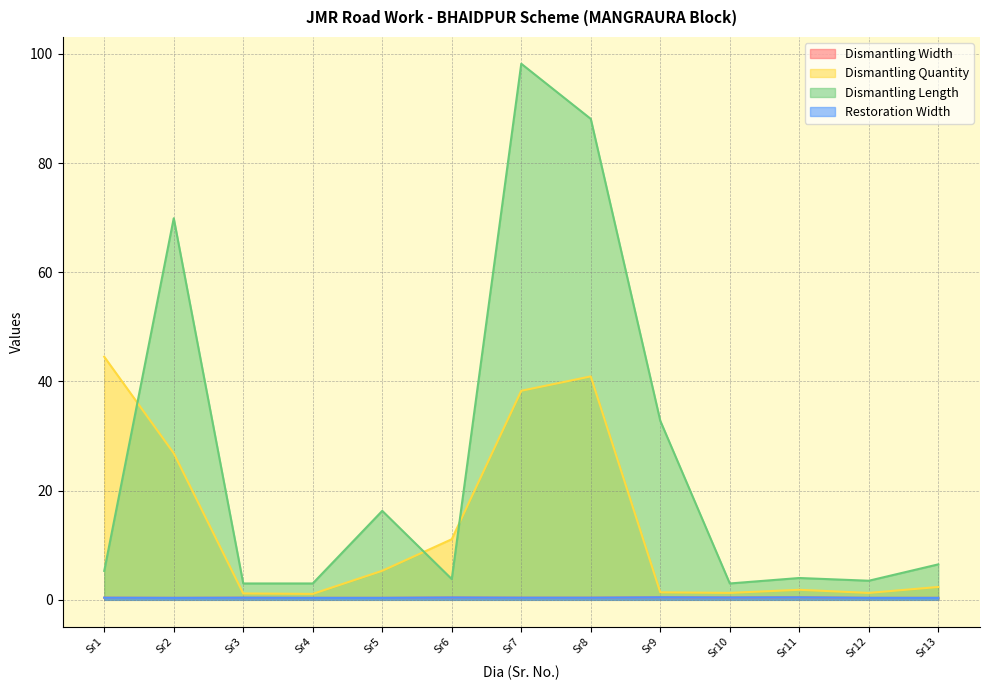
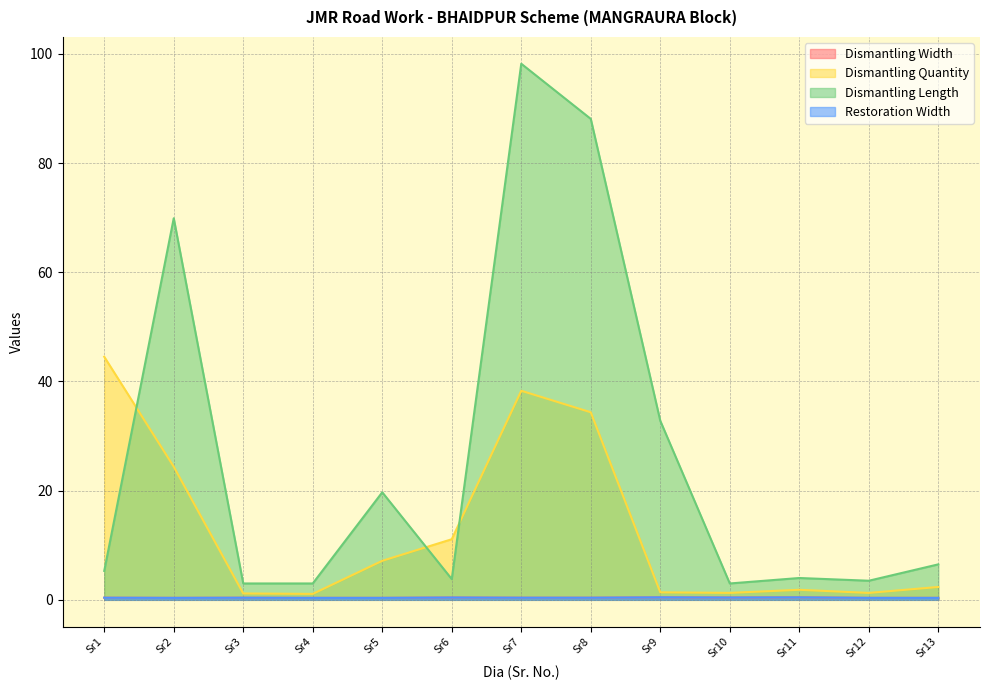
  {
    "Restoration Width": {
      "Sr1": 0,
      "Sr2": 0,
      "Sr3": 0,
      "Sr4": 0,
      "Sr5": 0,
      "Sr6": 0,
      "Sr7": 0,
      "Sr8": 0,
      "Sr9": 0,
      "Sr10": 0,
      "Sr11": 0,
      "Sr12": 0,
      "Sr13": 0
    },
    "Dismantling Quantity": {
      "Sr1": 45,
-     "Sr2": 27,
+     "Sr2": 24,
      "Sr3": 1,
      "Sr4": 1,
-     "Sr5": 5,
+     "Sr5": 7,
      "Sr6": 11,
      "Sr7": 38,
-     "Sr8": 41,
+     "Sr8": 34,
      "Sr9": 1,
      "Sr10": 1,
      "Sr11": 2,
      "Sr12": 1,
      "Sr13": 2
    },
    "Dismantling Length": {
      "Sr1": 5,
      "Sr2": 70,
      "Sr3": 3,
      "Sr4": 3,
-     "Sr5": 16,
+     "Sr5": 20,
      "Sr6": 4,
      "Sr7": 98,
      "Sr8": 88,
      "Sr9": 33,
      "Sr10": 3,
      "Sr11": 4,
      "Sr12": 4,
      "Sr13": 7
    }
  }
